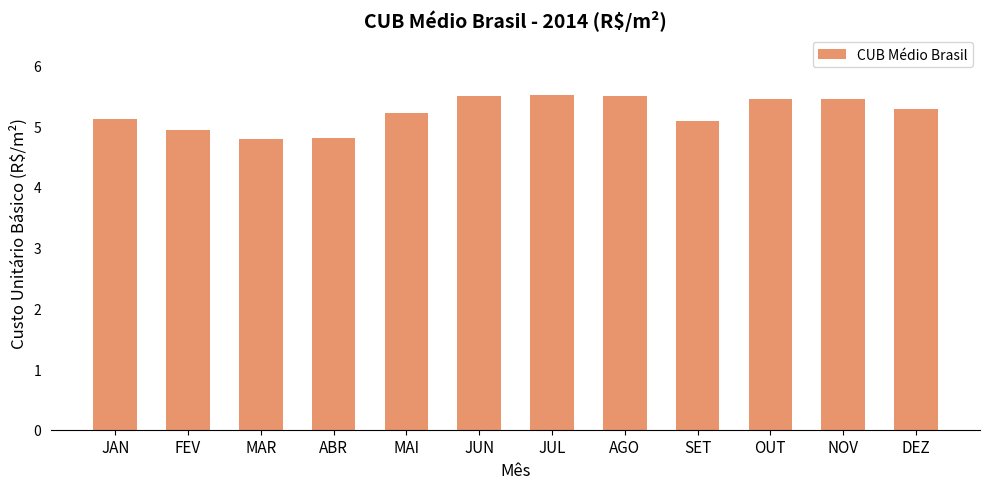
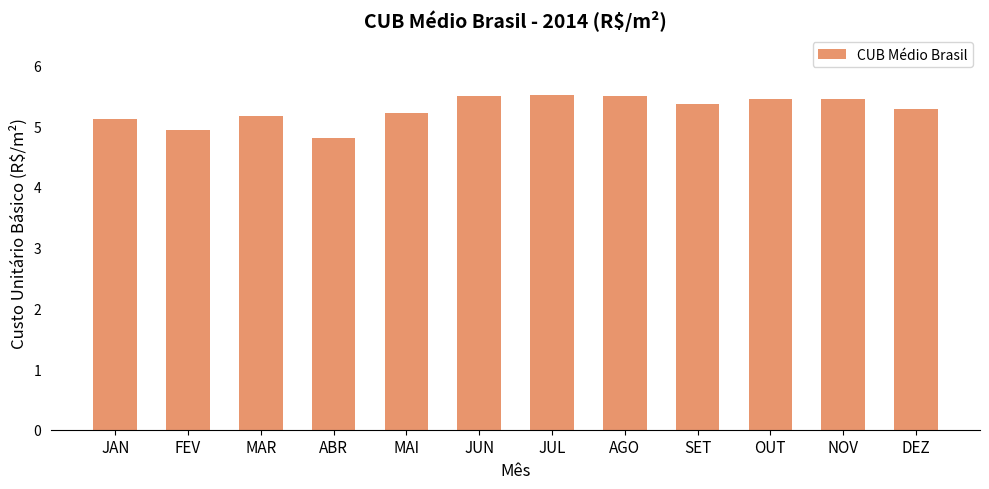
  {
    "JAN": 5.1,
    "FEV": 4.9,
-   "MAR": 4.8,
+   "MAR": 5.2,
    "ABR": 4.8,
    "MAI": 5.2,
    "JUN": 5.5,
    "JUL": 5.5,
    "AGO": 5.5,
-   "SET": 5.1,
+   "SET": 5.4,
    "OUT": 5.5,
    "NOV": 5.5,
    "DEZ": 5.3
  }
